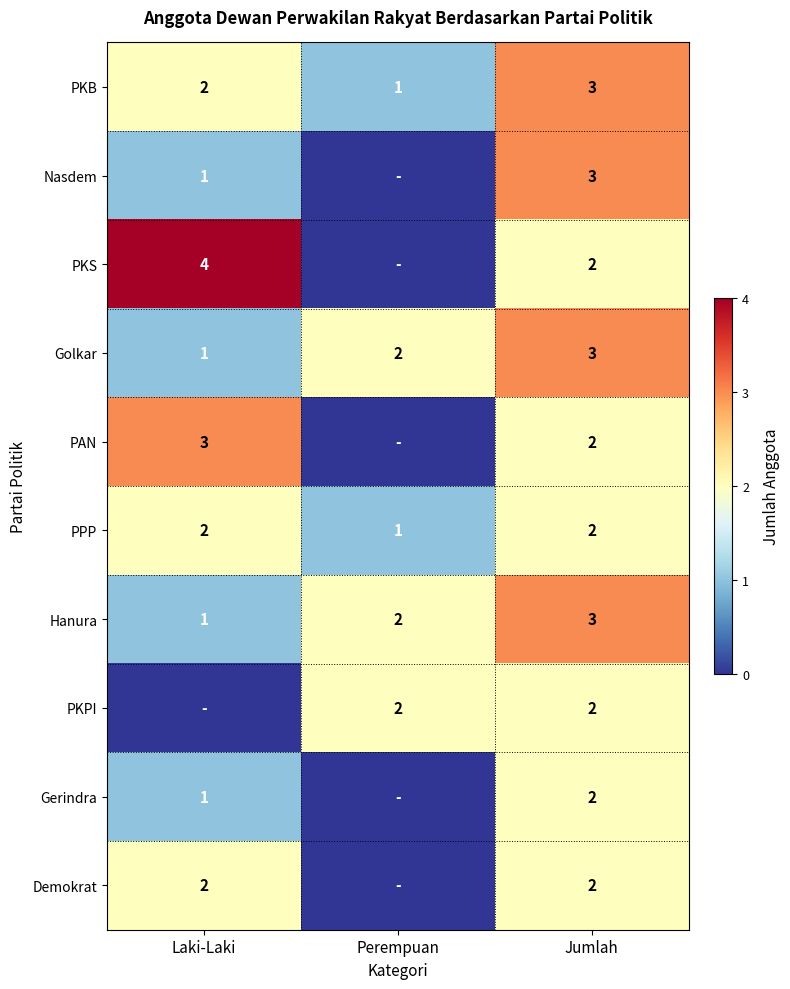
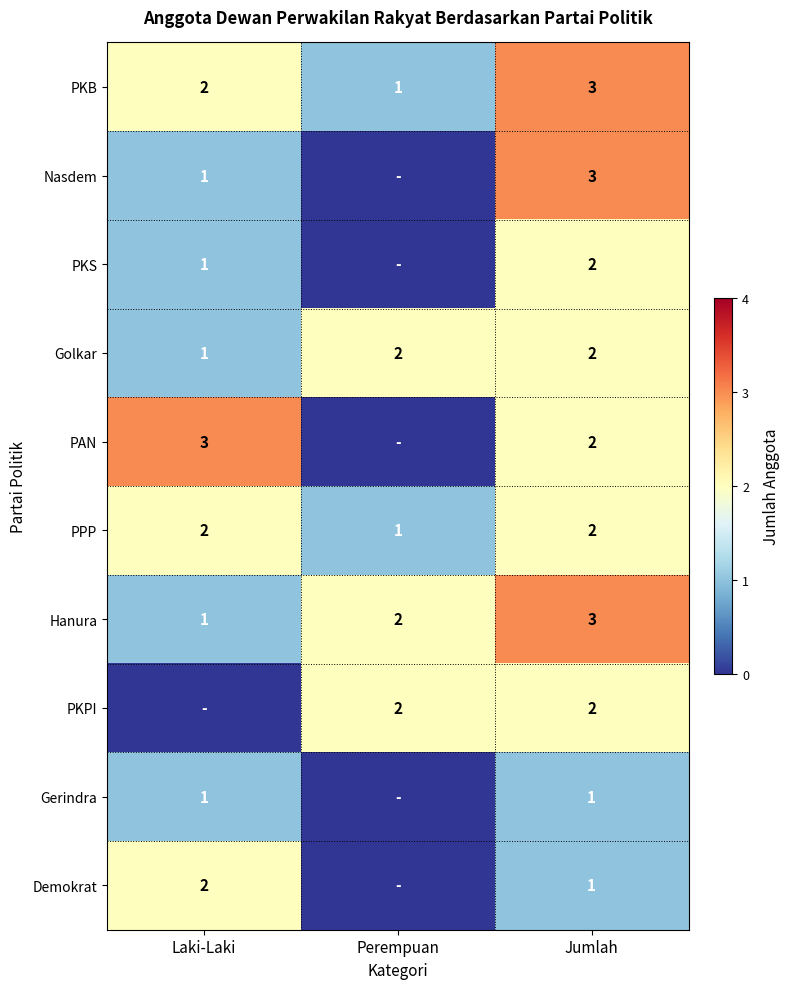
  {
    "PKB": {
      "Laki-Laki": 2,
      "Perempuan": 1,
      "Jumlah": 3
    },
    "Nasdem": {
      "Laki-Laki": 1,
      "Jumlah": 3
    },
    "PKS": {
-     "Laki-Laki": 4,
+     "Laki-Laki": 1,
      "Jumlah": 2
    },
    "Golkar": {
      "Laki-Laki": 1,
      "Perempuan": 2,
-     "Jumlah": 3
+     "Jumlah": 2
    },
    "PAN": {
      "Laki-Laki": 3,
      "Jumlah": 2
    },
    "PPP": {
      "Laki-Laki": 2,
      "Perempuan": 1,
      "Jumlah": 2
    },
    "Hanura": {
      "Laki-Laki": 1,
      "Perempuan": 2,
      "Jumlah": 3
    },
    "PKPI": {
      "Perempuan": 2,
      "Jumlah": 2
    },
    "Gerindra": {
      "Laki-Laki": 1,
-     "Jumlah": 2
+     "Jumlah": 1
    },
    "Demokrat": {
      "Laki-Laki": 2,
-     "Jumlah": 2
+     "Jumlah": 1
    }
  }
